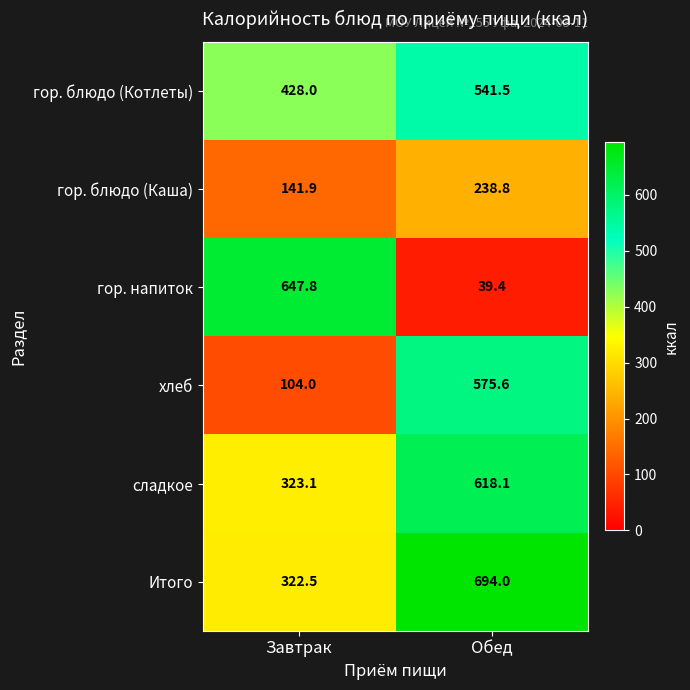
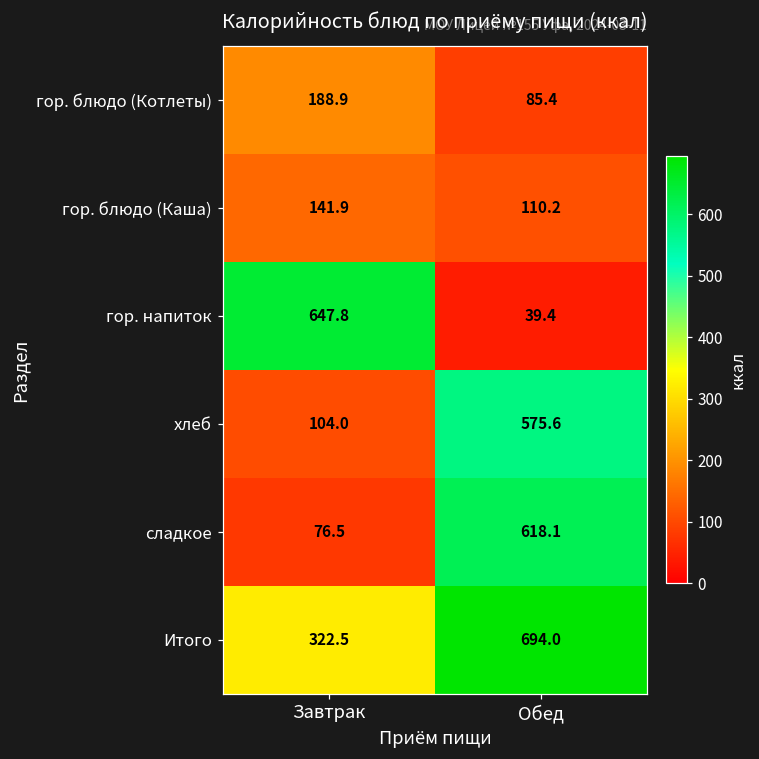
  {
    "гор. блюдо (Котлеты)": {
-     "Завтрак": 428.0,
-     "Обед": 541.5
+     "Завтрак": 188.9,
+     "Обед": 85.4
    },
    "гор. блюдо (Каша)": {
      "Завтрак": 141.9,
-     "Обед": 238.8
+     "Обед": 110.2
    },
    "гор. напиток": {
      "Завтрак": 647.8,
      "Обед": 39.4
    },
    "хлеб": {
      "Завтрак": 104.0,
      "Обед": 575.6
    },
    "сладкое": {
-     "Завтрак": 323.1,
+     "Завтрак": 76.5,
      "Обед": 618.1
    },
    "Итого": {
      "Завтрак": 322.5,
      "Обед": 694.0
    }
  }
